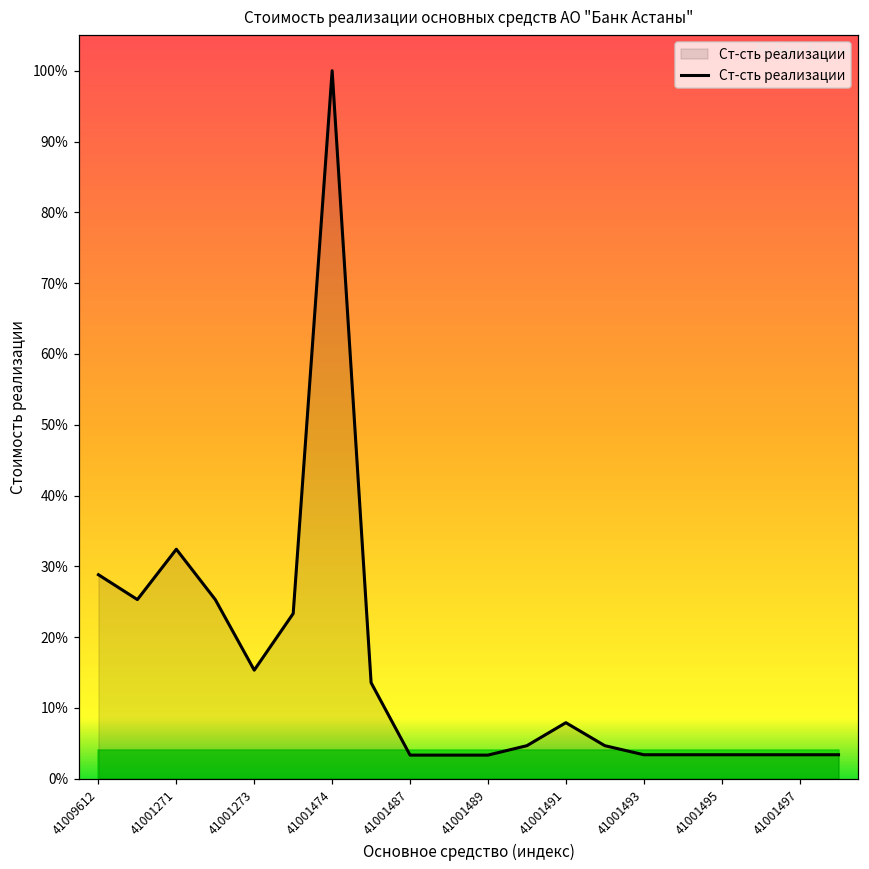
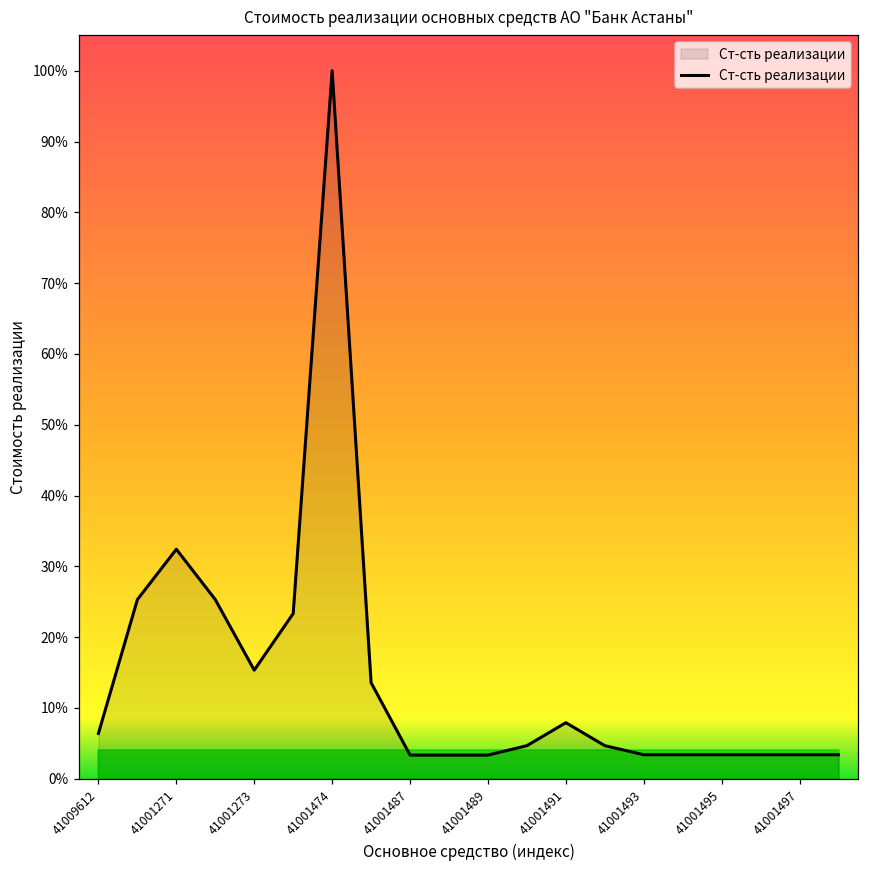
  {
    "Ст-сть реализации": {
-     "41009612": "29%",
+     "41009612": "6%",
      "41001271": "32%",
      "41001273": "15%",
      "41001474": "100%",
      "41001487": "3%",
      "41001489": "3%",
      "41001491": "8%",
      "41001493": "3%",
      "41001495": "3%",
      "41001497": "3%"
    }
  }
